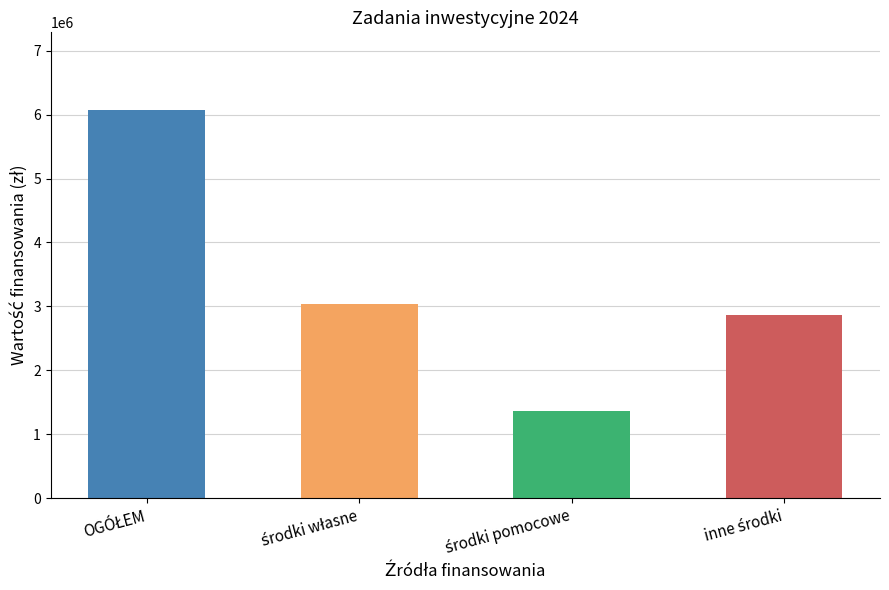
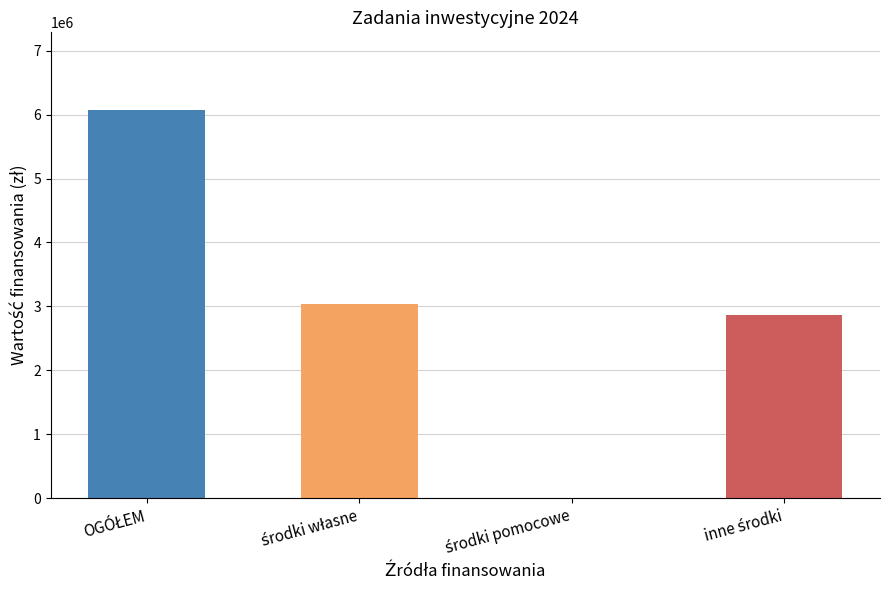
  {
    "OGÓŁEM": 6100000,
    "środki własne": 3000000,
-   "środki pomocowe": 1400000,
+   "środki pomocowe": 0,
    "inne środki": 2900000
  }
